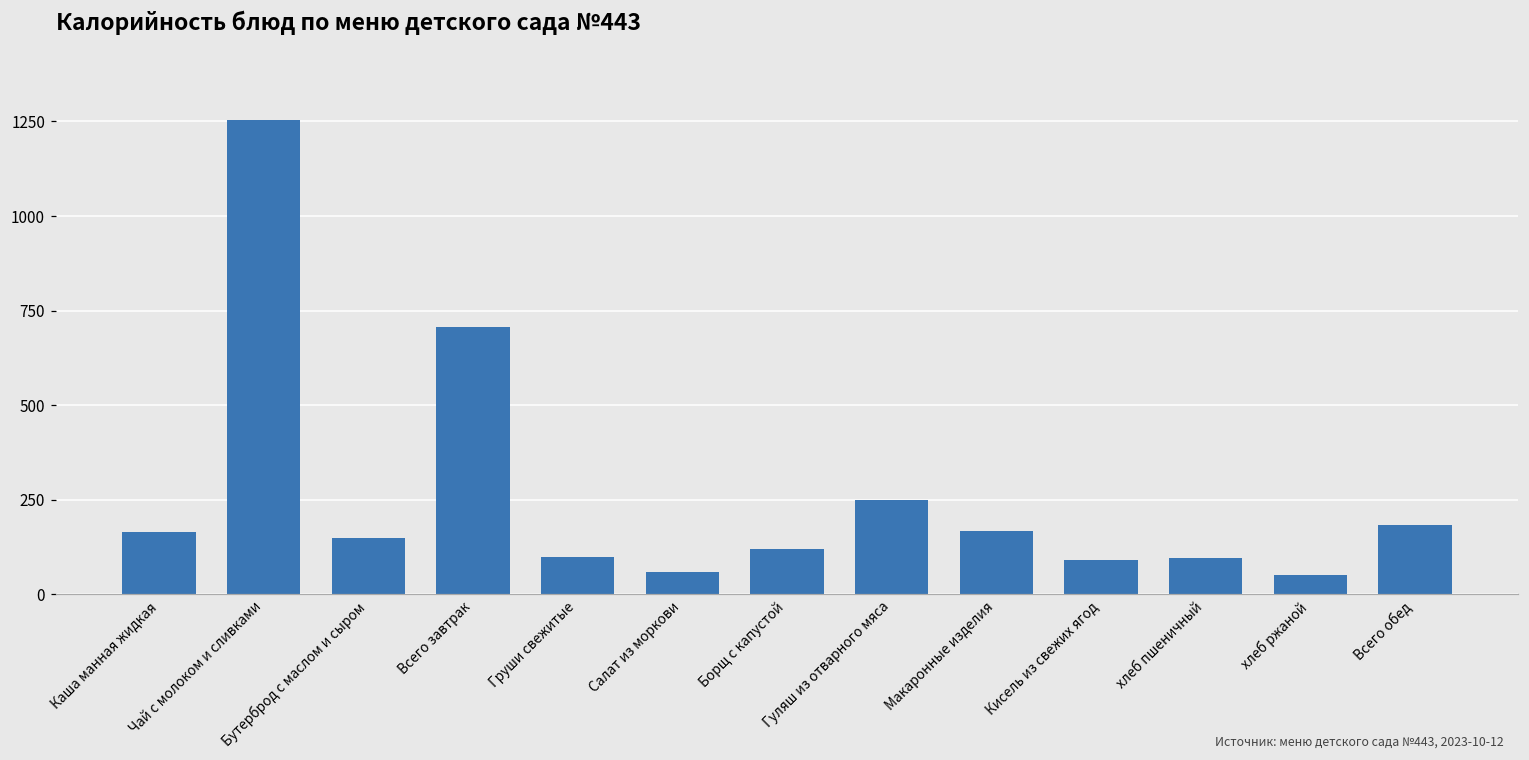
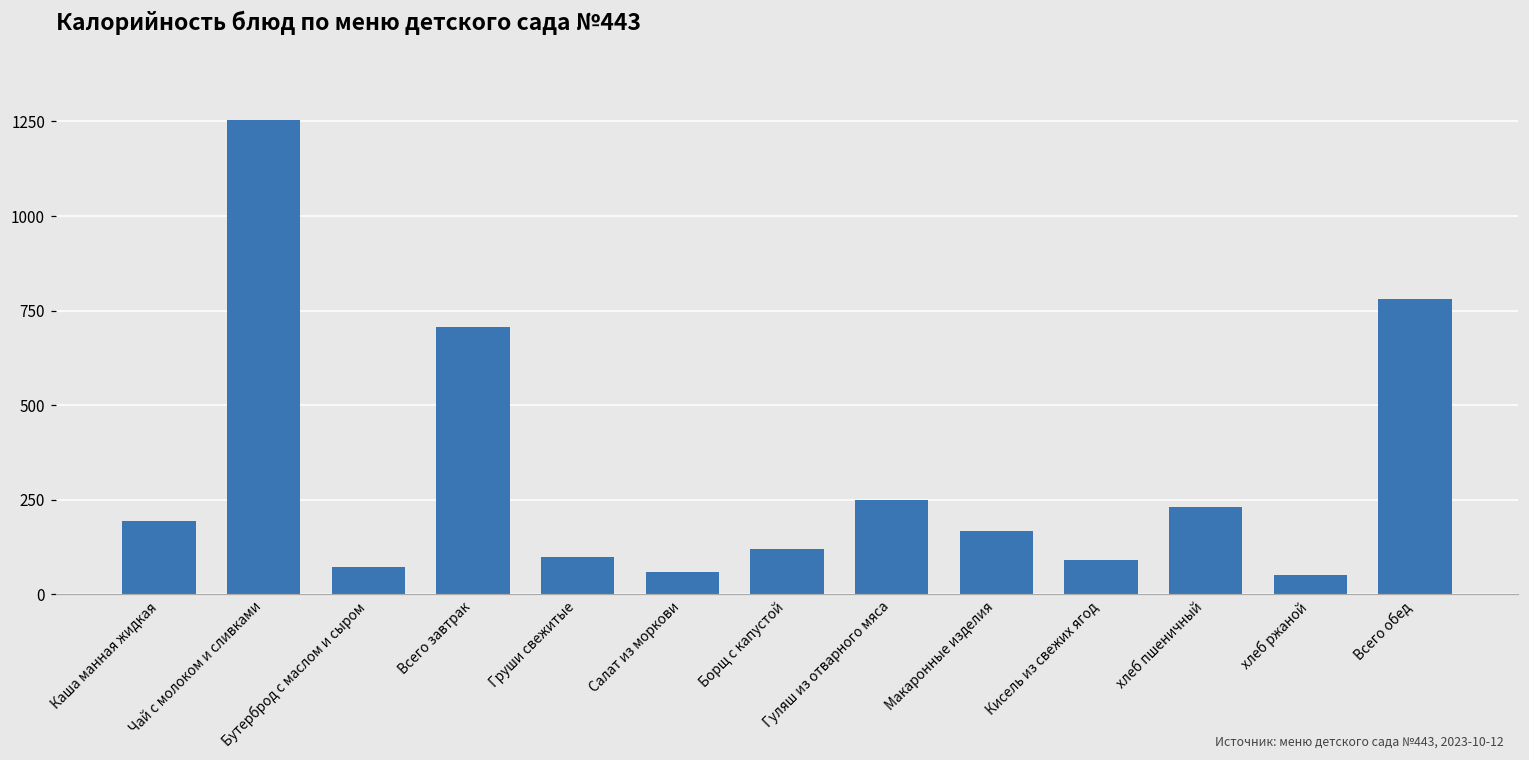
  {
-   "Каша манная жидкая": 160,
+   "Каша манная жидкая": 190,
    "Чай с молоком и сливками": 1250,
-   "Бутерброд с маслом и сыром": 150,
+   "Бутерброд с маслом и сыром": 70,
    "Всего завтрак": 710,
    "Груши свежитые": 100,
    "Салат из моркови": 60,
    "Борщ с капустой": 120,
    "Гуляш из отварного мяса": 250,
    "Макаронные изделия": 170,
    "Кисель из свежих ягод": 90,
-   "хлеб пшеничный": 100,
+   "хлеб пшеничный": 230,
    "хлеб ржаной": 50,
-   "Всего обед": 180
+   "Всего обед": 780
  }
